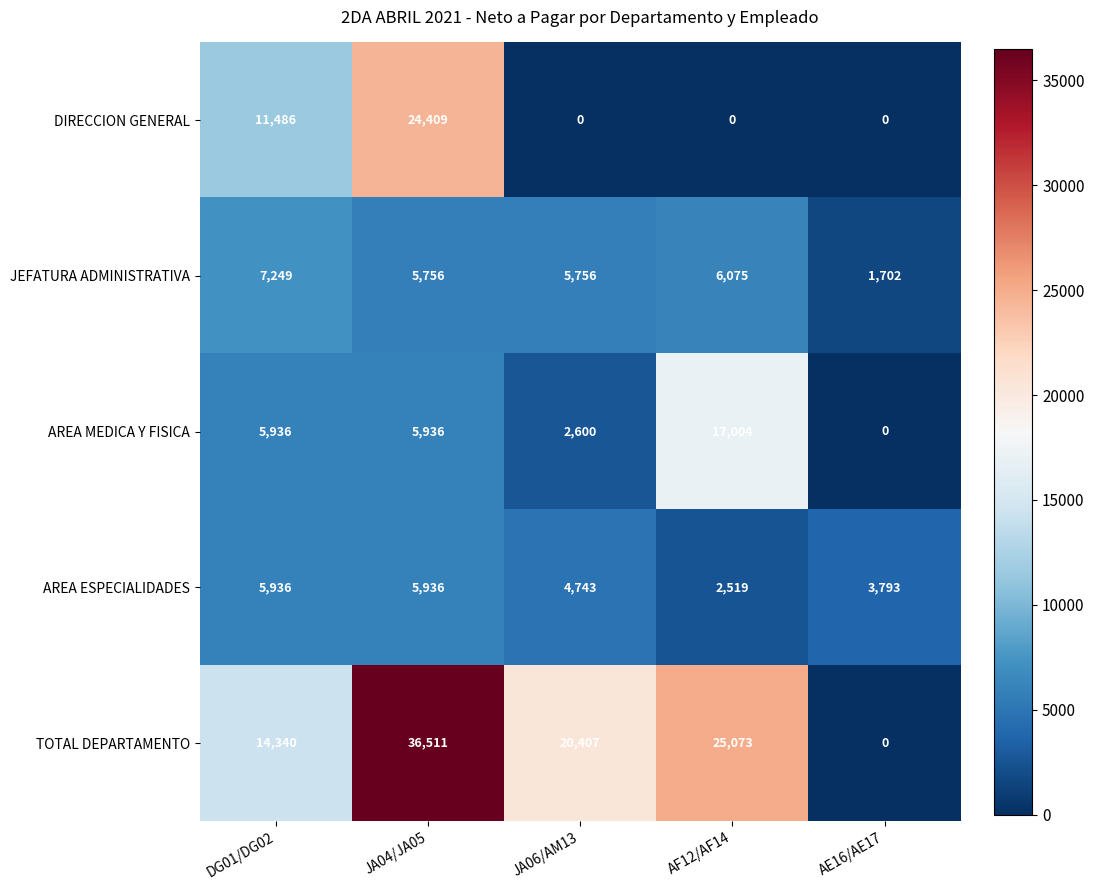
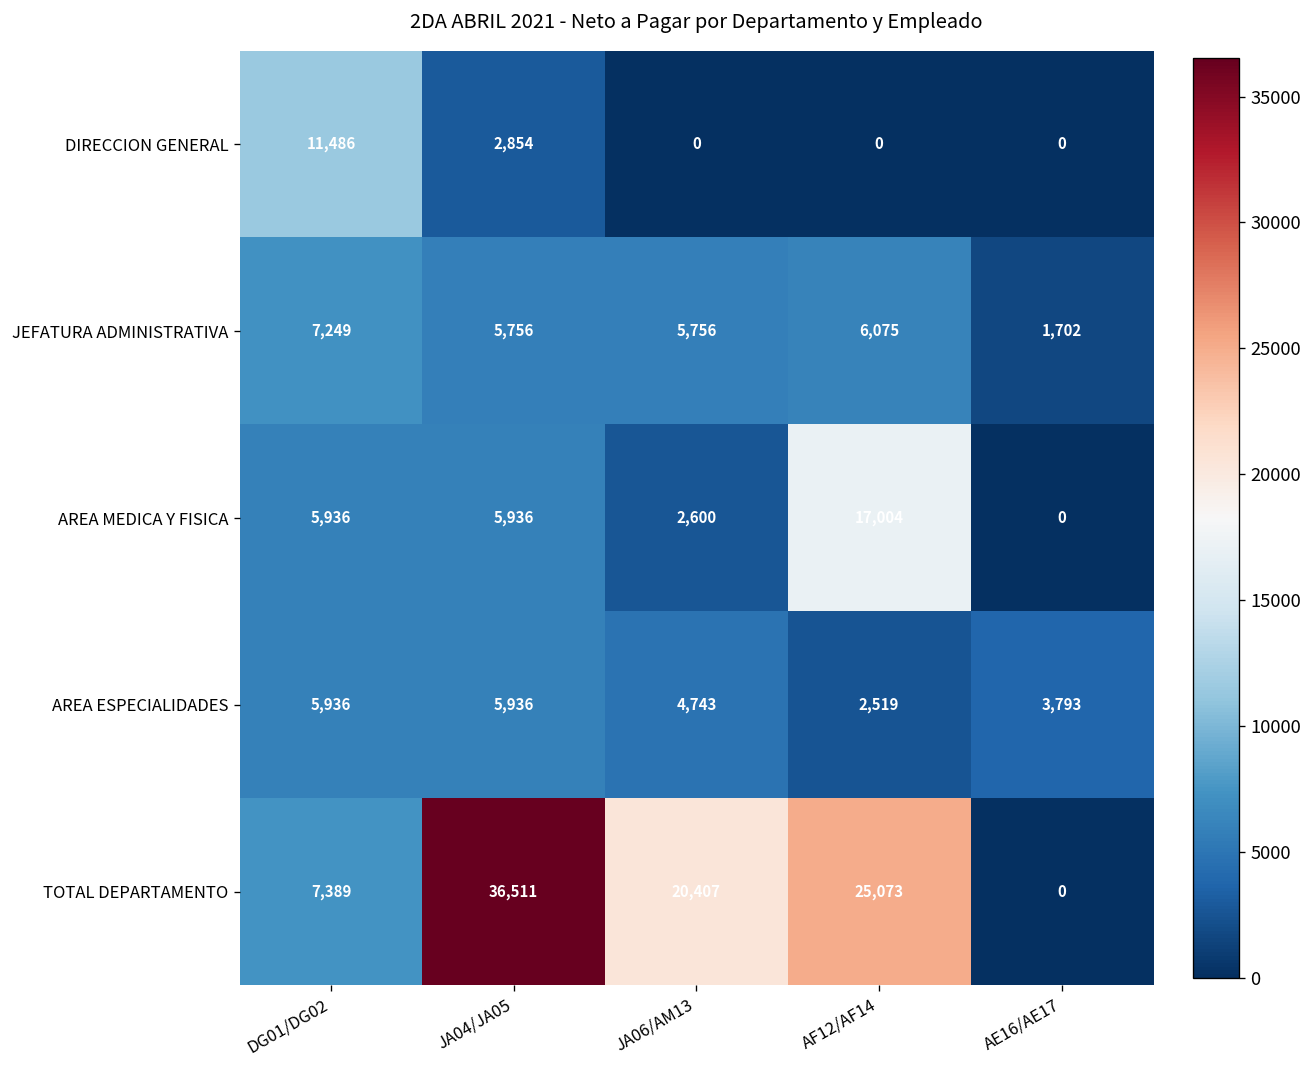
  {
    "DIRECCION GENERAL": {
      "DG01/DG02": "11,486",
-     "JA04/JA05": "24,409",
+     "JA04/JA05": "2,854",
      "JA06/AM13": "0",
      "AF12/AF14": "0",
      "AE16/AE17": "0"
    },
    "JEFATURA ADMINISTRATIVA": {
      "DG01/DG02": "7,249",
      "JA04/JA05": "5,756",
      "JA06/AM13": "5,756",
      "AF12/AF14": "6,075",
      "AE16/AE17": "1,702"
    },
    "AREA MEDICA Y FISICA": {
      "DG01/DG02": "5,936",
      "JA04/JA05": "5,936",
      "JA06/AM13": "2,600",
      "AE16/AE17": "0"
    },
    "AREA ESPECIALIDADES": {
      "DG01/DG02": "5,936",
      "JA04/JA05": "5,936",
      "JA06/AM13": "4,743",
      "AF12/AF14": "2,519",
      "AE16/AE17": "3,793"
    },
    "TOTAL DEPARTAMENTO": {
-     "DG01/DG02": "14,340",
+     "DG01/DG02": "7,389",
      "JA04/JA05": "36,511",
      "AF12/AF14": "25,073",
      "AE16/AE17": "0"
    }
  }
